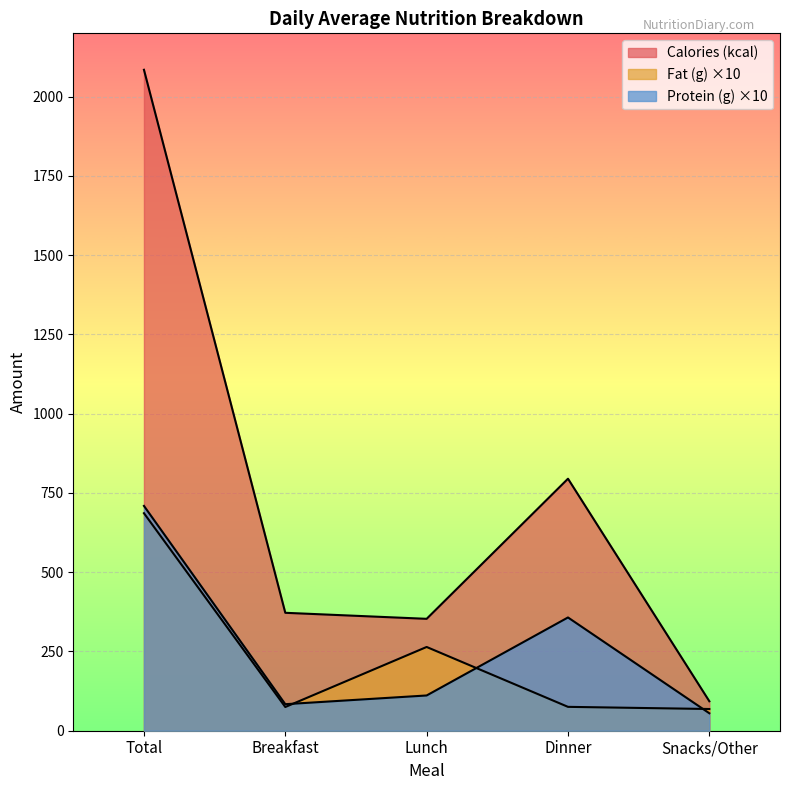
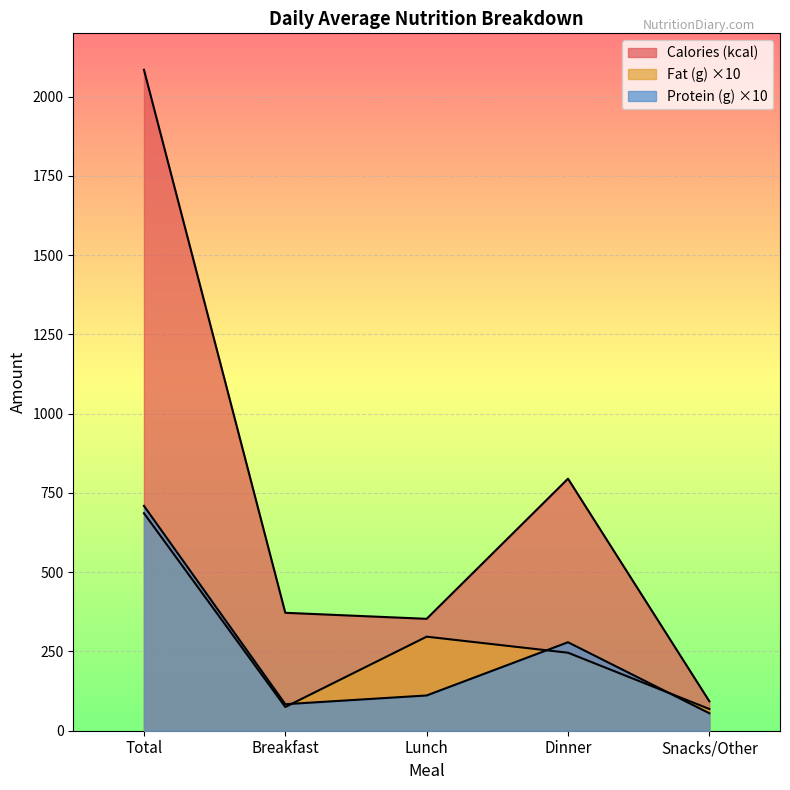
  {
    "Calories (kcal)": {
      "Total": 2090,
      "Breakfast": 370,
      "Lunch": 350,
      "Dinner": 800,
      "Snacks/Other": 90
    },
    "Fat (g) ×10": {
      "Total": 690,
      "Breakfast": 70,
-     "Lunch": 260,
-     "Dinner": 80,
+     "Lunch": 300,
+     "Dinner": 250,
      "Snacks/Other": 70
    },
    "Protein (g) ×10": {
      "Total": 710,
      "Breakfast": 80,
      "Lunch": 110,
-     "Dinner": 360,
+     "Dinner": 280,
      "Snacks/Other": 60
    }
  }
